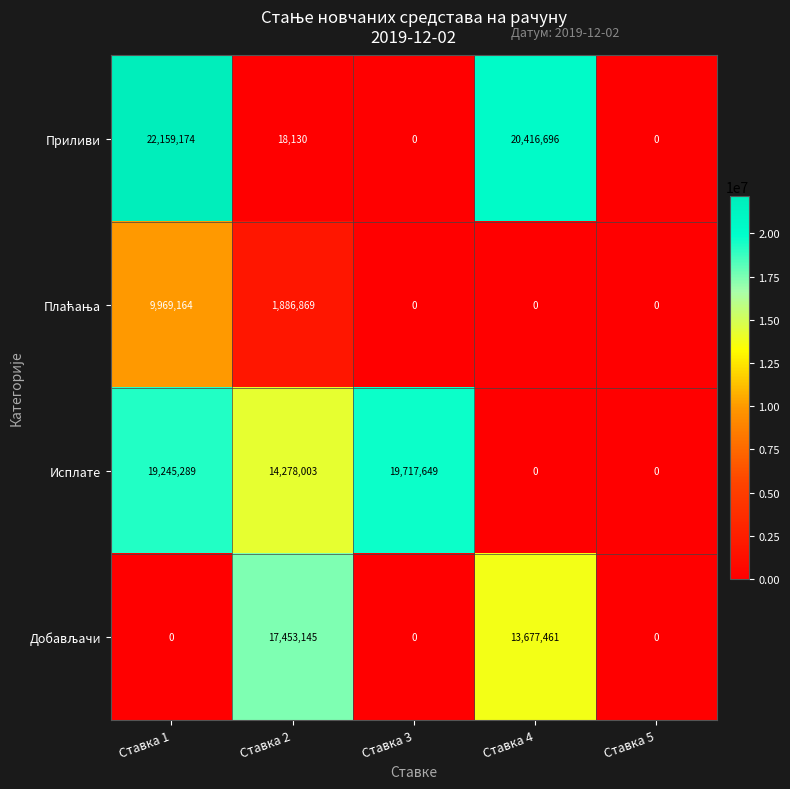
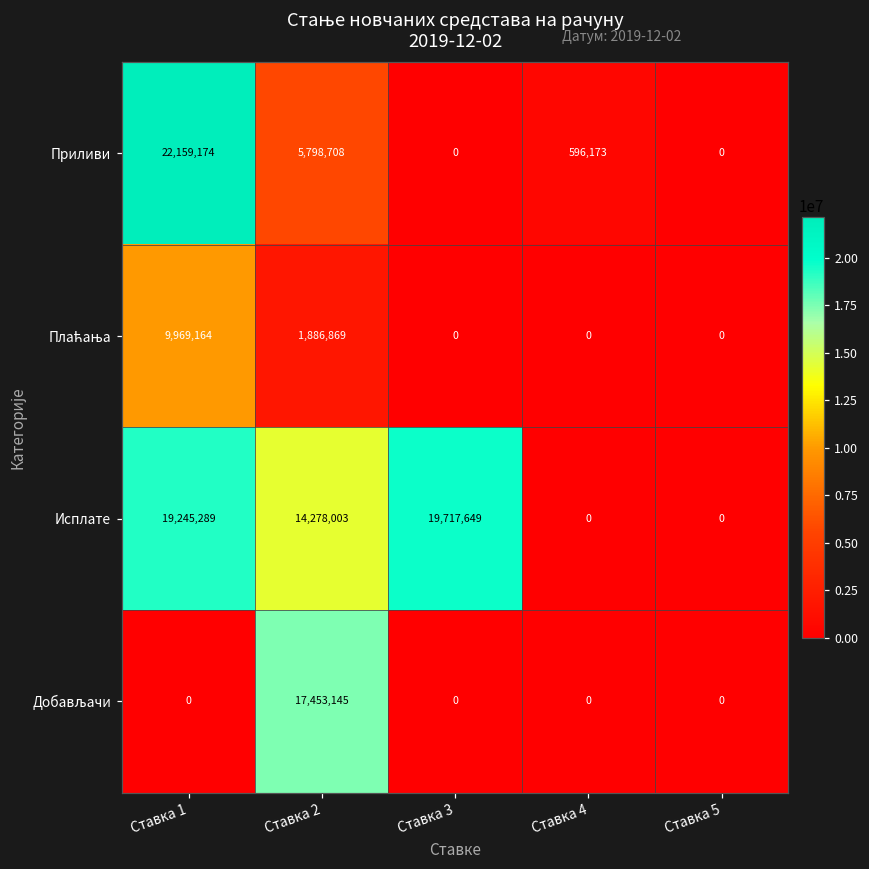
  {
    "Приливи": {
      "Ставка 1": "22,159,174",
-     "Ставка 2": "18,130",
+     "Ставка 2": "5,798,708",
      "Ставка 3": "0",
-     "Ставка 4": "20,416,696",
+     "Ставка 4": "596,173",
      "Ставка 5": "0"
    },
    "Плаћања": {
      "Ставка 1": "9,969,164",
      "Ставка 2": "1,886,869",
      "Ставка 3": "0",
      "Ставка 4": "0",
      "Ставка 5": "0"
    },
    "Исплате": {
      "Ставка 1": "19,245,289",
      "Ставка 2": "14,278,003",
      "Ставка 3": "19,717,649",
      "Ставка 4": "0",
      "Ставка 5": "0"
    },
    "Добављачи": {
      "Ставка 1": "0",
      "Ставка 2": "17,453,145",
      "Ставка 3": "0",
-     "Ставка 4": "13,677,461",
+     "Ставка 4": "0",
      "Ставка 5": "0"
    }
  }
